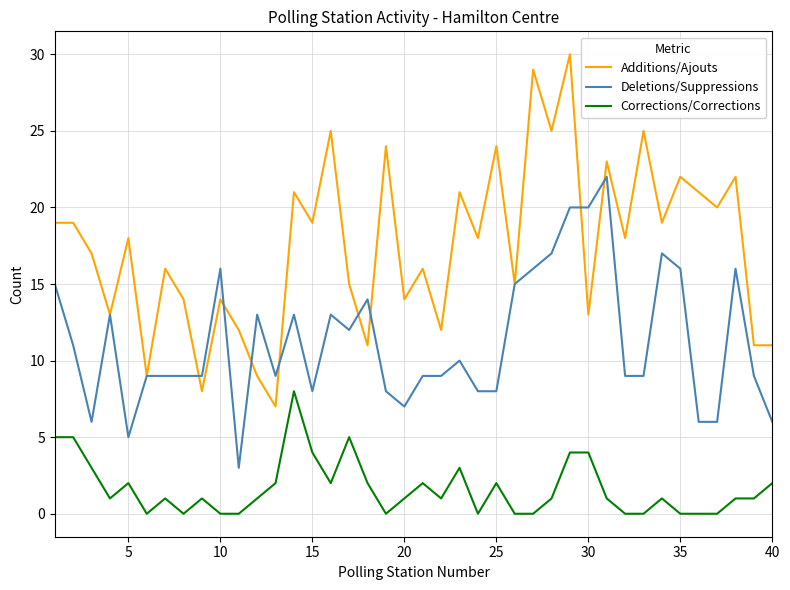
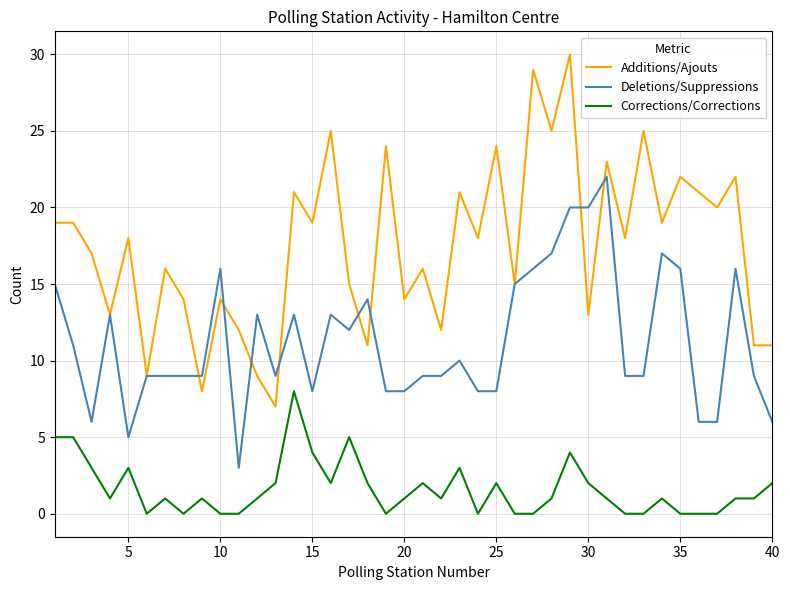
  {
    "Additions/Ajouts": {
      "5": 18,
      "10": 14,
      "15": 19,
      "20": 14,
      "25": 24,
      "30": 13,
      "35": 22,
      "40": 11
    },
    "Deletions/Suppressions": {
      "5": 5,
      "10": 16,
      "15": 8,
-     "20": 7,
+     "20": 8,
      "25": 8,
      "30": 20,
      "35": 16,
      "40": 6
    },
    "Corrections/Corrections": {
-     "5": 2,
+     "5": 3,
      "10": 0,
      "15": 4,
      "20": 1,
      "25": 2,
-     "30": 4,
+     "30": 2,
      "35": 0,
      "40": 2
    }
  }
